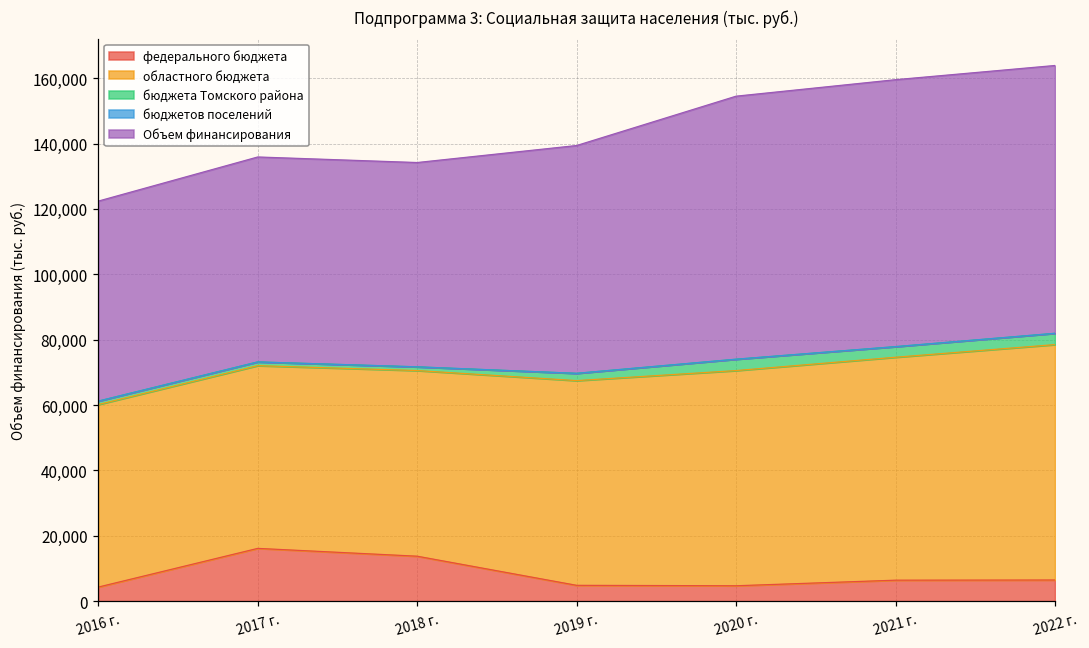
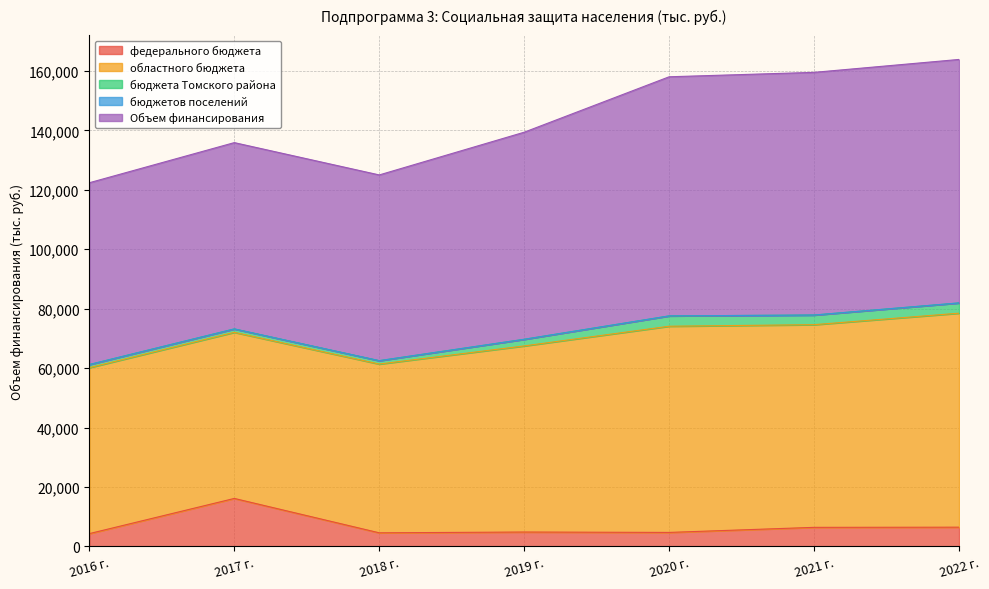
  {
    "федерального бюджета": {
      "2016 г.": "4,000",
      "2017 г.": "16,000",
-     "2018 г.": "14,000",
+     "2018 г.": "5,000",
      "2019 г.": "5,000",
      "2020 г.": "5,000",
      "2021 г.": "6,000",
      "2022 г.": "6,000"
    },
    "областного бюджета": {
      "2016 г.": "56,000",
      "2017 г.": "56,000",
      "2018 г.": "57,000",
      "2019 г.": "63,000",
-     "2020 г.": "66,000",
+     "2020 г.": "69,000",
      "2021 г.": "68,000",
      "2022 г.": "72,000"
    },
    "Объем финансирования": {
      "2016 г.": "61,000",
      "2017 г.": "63,000",
      "2018 г.": "63,000",
      "2019 г.": "70,000",
      "2020 г.": "80,000",
      "2021 г.": "82,000",
      "2022 г.": "82,000"
    }
  }
